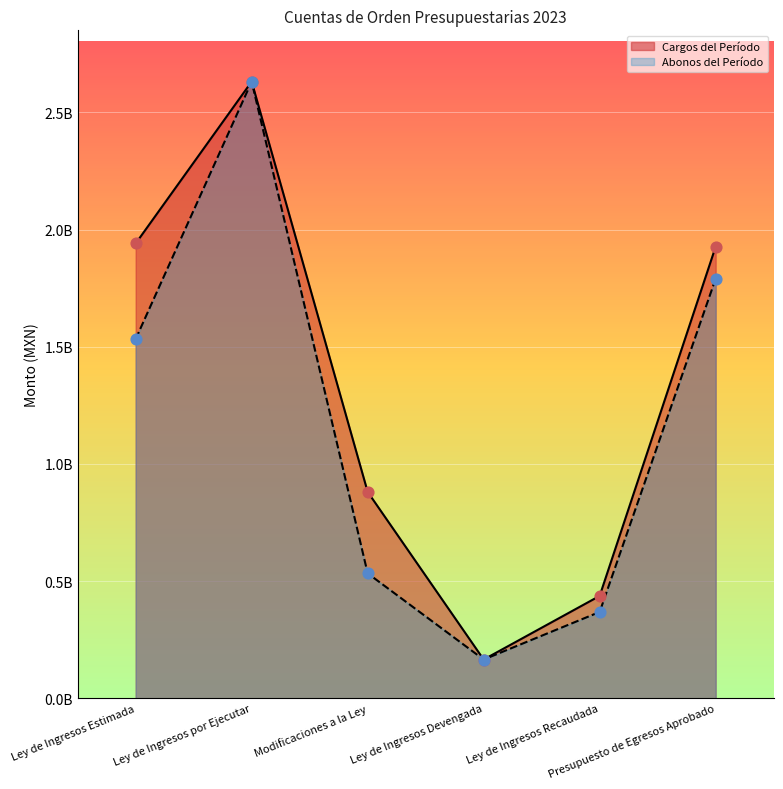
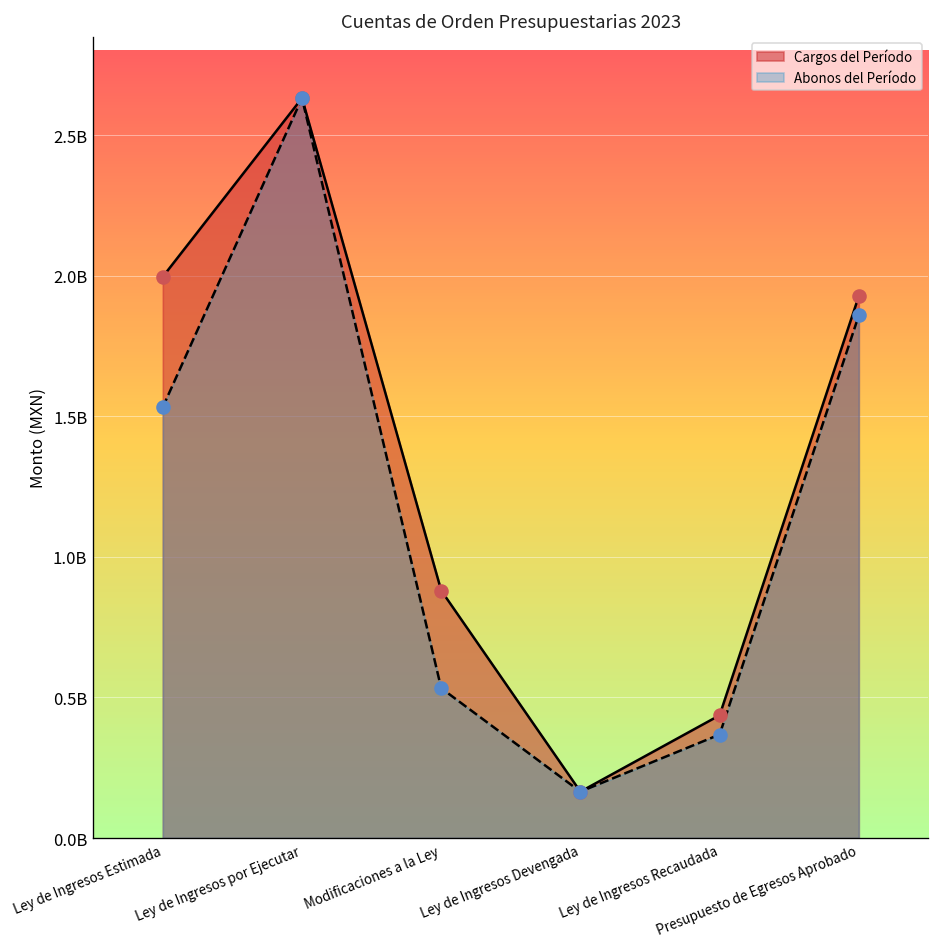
  {
    "Cargos del Período": {
-     "Ley de Ingresos Estimada": 1940000000,
+     "Ley de Ingresos Estimada": 2000000000,
      "Modificaciones a la Ley": 880000000,
      "Ley de Ingresos Recaudada": 440000000,
      "Presupuesto de Egresos Aprobado": 1930000000
    },
    "Abonos del Período": {
      "Ley de Ingresos Estimada": 1530000000,
      "Modificaciones a la Ley": 530000000,
      "Ley de Ingresos Recaudada": 370000000,
-     "Presupuesto de Egresos Aprobado": 1790000000
+     "Presupuesto de Egresos Aprobado": 1860000000
    }
  }
